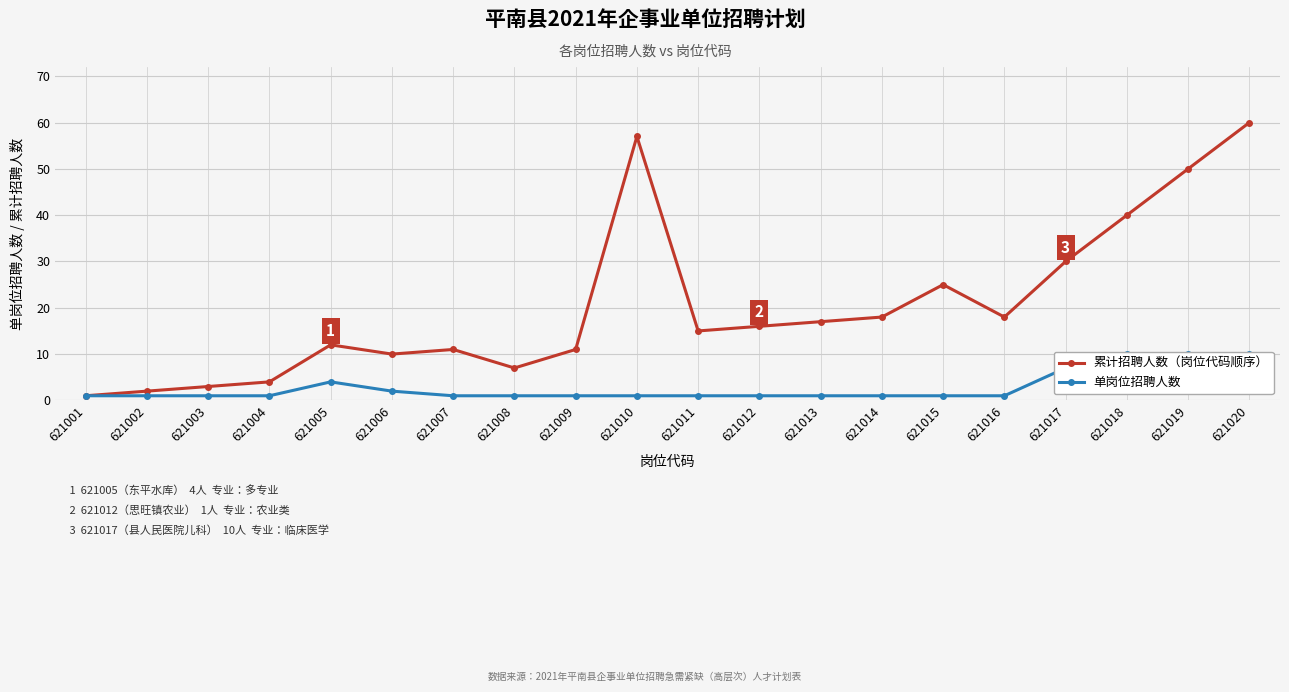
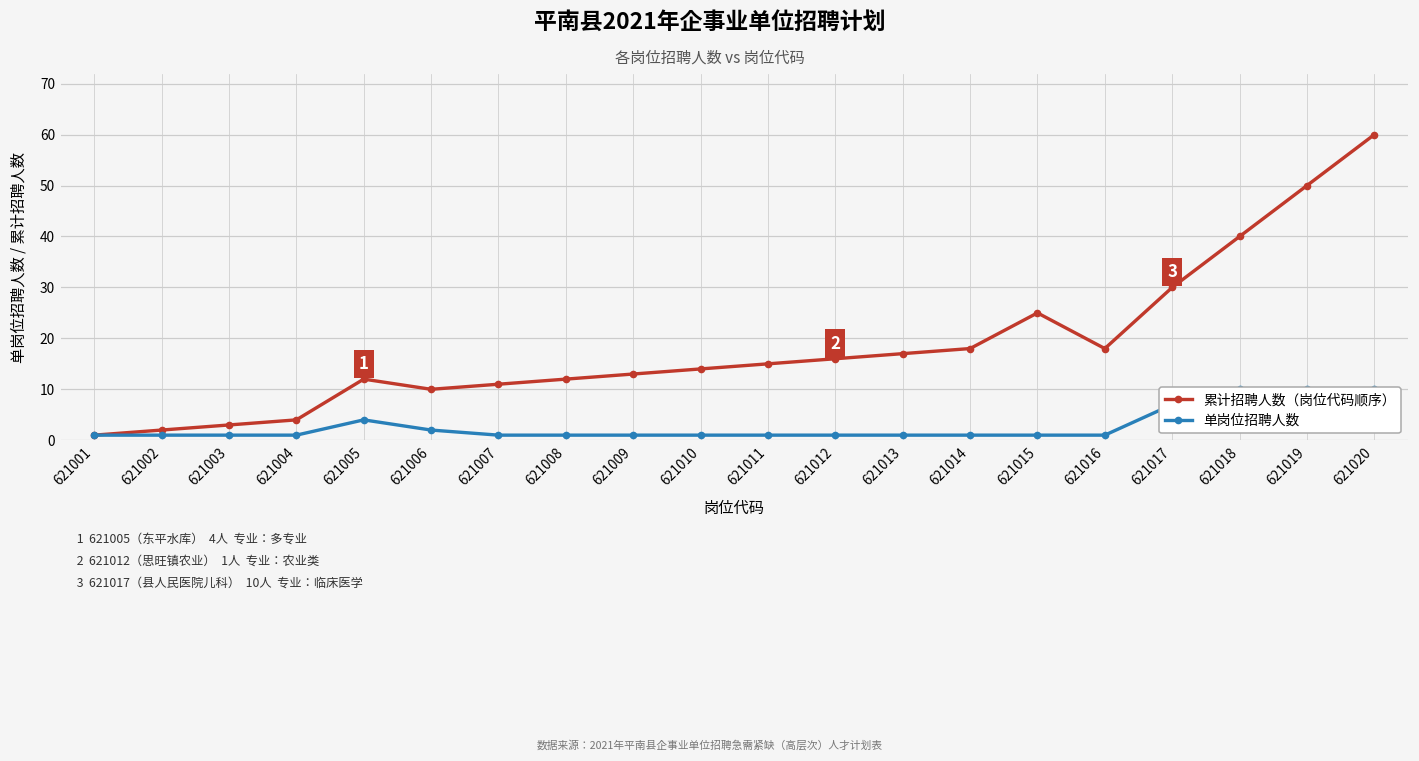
  {
    "累计招聘人数（岗位代码顺序）": {
      "621002": 2,
      "621003": 3,
      "621004": 4,
      "621006": 10,
      "621007": 11,
-     "621008": 7,
-     "621009": 11,
-     "621010": 57,
+     "621008": 12,
+     "621009": 13,
+     "621010": 14,
      "621011": 15,
      "621013": 17,
      "621014": 18,
      "621015": 25,
      "621016": 18,
      "621018": 40,
      "621019": 50,
      "621020": 60
    },
    "单岗位招聘人数": {
      "621002": 1,
      "621003": 1,
      "621004": 1,
      "621005": 4,
      "621006": 2,
      "621007": 1,
      "621008": 1,
      "621009": 1,
      "621010": 1,
      "621011": 1,
      "621012": 1,
      "621013": 1,
      "621014": 1,
      "621015": 1,
      "621016": 1
    }
  }
